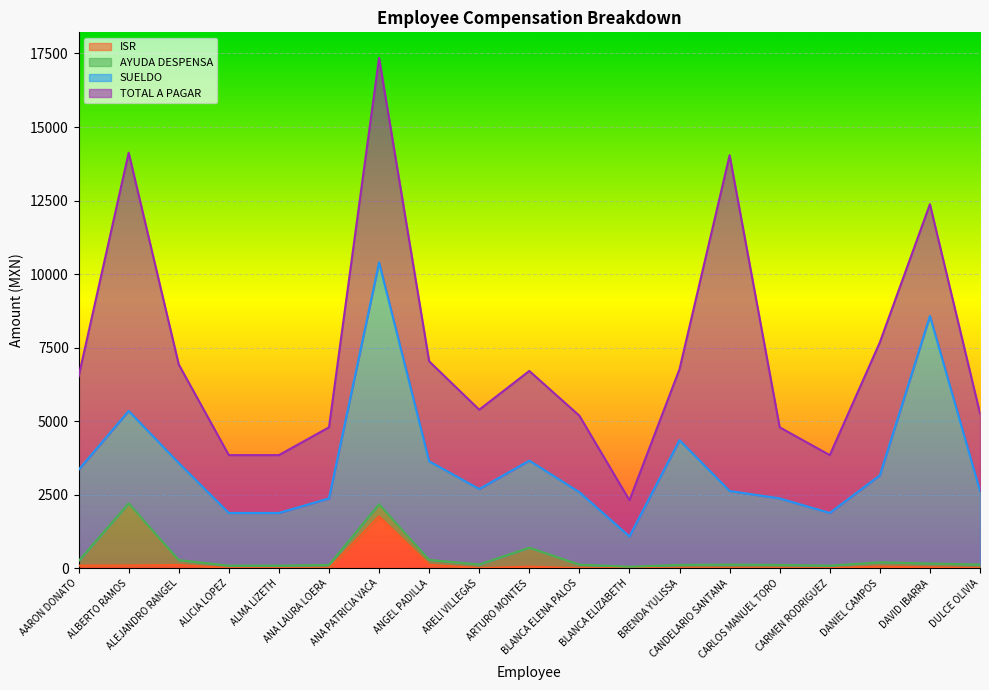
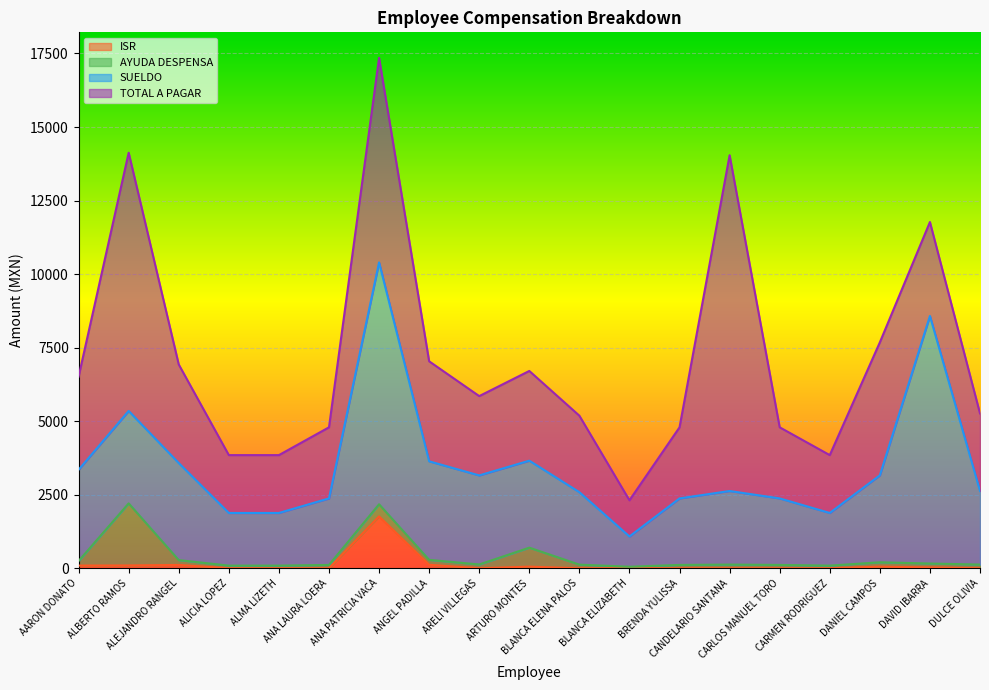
  {
    "ISR": {
      "AARON DONATO": 100,
      "ALBERTO RAMOS": 100,
      "ALEJANDRO RANGEL": 100,
      "ALICIA LOPEZ": 0,
      "ALMA LIZETH": 0,
      "ANA LAURA LOERA": 0,
      "ANA PATRICIA VACA": 1800,
      "ANGEL PADILLA": 100,
      "ARELI VILLEGAS": 0,
      "ARTURO MONTES": 100,
      "BLANCA ELENA PALOS": 0,
      "BRENDA YULISSA": 0,
      "CANDELARIO SANTANA": 0,
      "CARLOS MANUEL TORO": 0,
      "CARMEN RODRIGUEZ": 0,
      "DANIEL CAMPOS": 100,
      "DAVID IBARRA": 0,
      "DULCE OLIVIA": 0
    },
    "AYUDA DESPENSA": {
      "AARON DONATO": 200,
      "ALBERTO RAMOS": 2100,
      "ALEJANDRO RANGEL": 200,
      "ALICIA LOPEZ": 100,
      "ALMA LIZETH": 100,
      "ANA LAURA LOERA": 100,
      "ANA PATRICIA VACA": 400,
      "ANGEL PADILLA": 200,
      "ARELI VILLEGAS": 100,
      "ARTURO MONTES": 600,
      "BLANCA ELENA PALOS": 100,
      "BRENDA YULISSA": 100,
      "CANDELARIO SANTANA": 100,
      "CARLOS MANUEL TORO": 100,
      "CARMEN RODRIGUEZ": 100,
      "DANIEL CAMPOS": 100,
      "DAVID IBARRA": 100,
      "DULCE OLIVIA": 100
    },
    "SUELDO": {
      "AARON DONATO": 3100,
      "ALBERTO RAMOS": 3100,
      "ALEJANDRO RANGEL": 3300,
      "ALICIA LOPEZ": 1800,
      "ALMA LIZETH": 1800,
      "ANA LAURA LOERA": 2300,
      "ANA PATRICIA VACA": 8200,
      "ANGEL PADILLA": 3400,
-     "ARELI VILLEGAS": 2600,
+     "ARELI VILLEGAS": 3000,
      "ARTURO MONTES": 3000,
      "BLANCA ELENA PALOS": 2500,
      "BLANCA ELIZABETH": 1000,
-     "BRENDA YULISSA": 4200,
+     "BRENDA YULISSA": 2300,
      "CANDELARIO SANTANA": 2500,
      "CARLOS MANUEL TORO": 2300,
      "CARMEN RODRIGUEZ": 1800,
      "DANIEL CAMPOS": 3000,
      "DAVID IBARRA": 8400,
      "DULCE OLIVIA": 2500
    },
    "TOTAL A PAGAR": {
      "AARON DONATO": 3200,
      "ALBERTO RAMOS": 8800,
      "ALEJANDRO RANGEL": 3400,
      "ALICIA LOPEZ": 2000,
      "ALMA LIZETH": 2000,
      "ANA LAURA LOERA": 2400,
      "ANA PATRICIA VACA": 7000,
      "ANGEL PADILLA": 3400,
      "ARELI VILLEGAS": 2700,
      "ARTURO MONTES": 3100,
      "BLANCA ELENA PALOS": 2600,
      "BLANCA ELIZABETH": 1200,
      "BRENDA YULISSA": 2400,
      "CANDELARIO SANTANA": 11400,
      "CARLOS MANUEL TORO": 2400,
      "CARMEN RODRIGUEZ": 2000,
      "DANIEL CAMPOS": 4500,
-     "DAVID IBARRA": 3800,
+     "DAVID IBARRA": 3200,
      "DULCE OLIVIA": 2600
    }
  }
